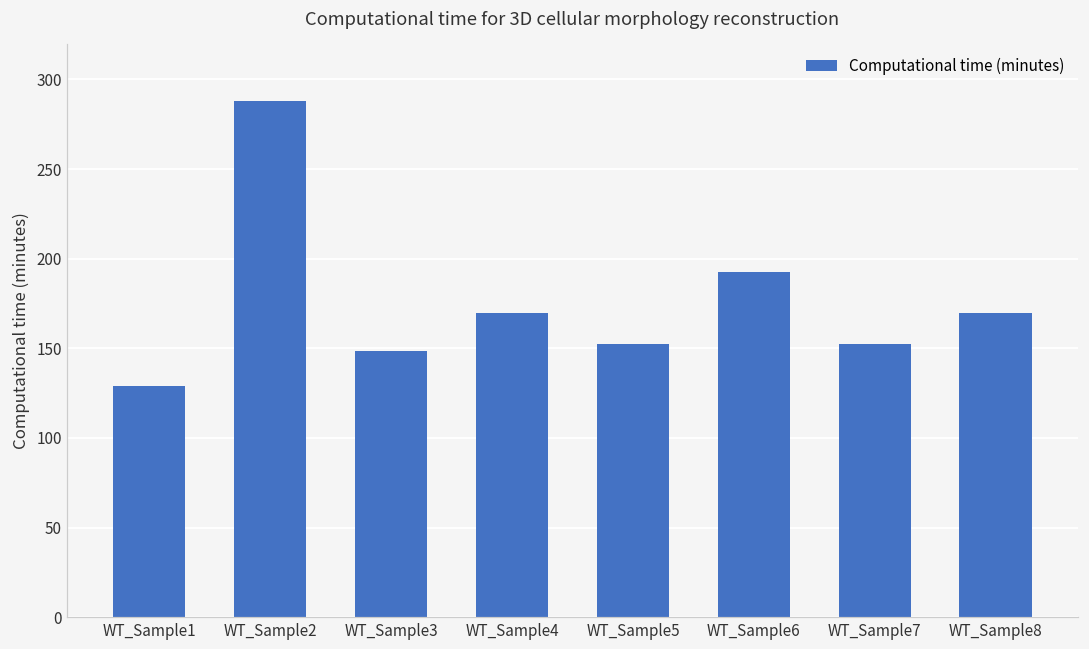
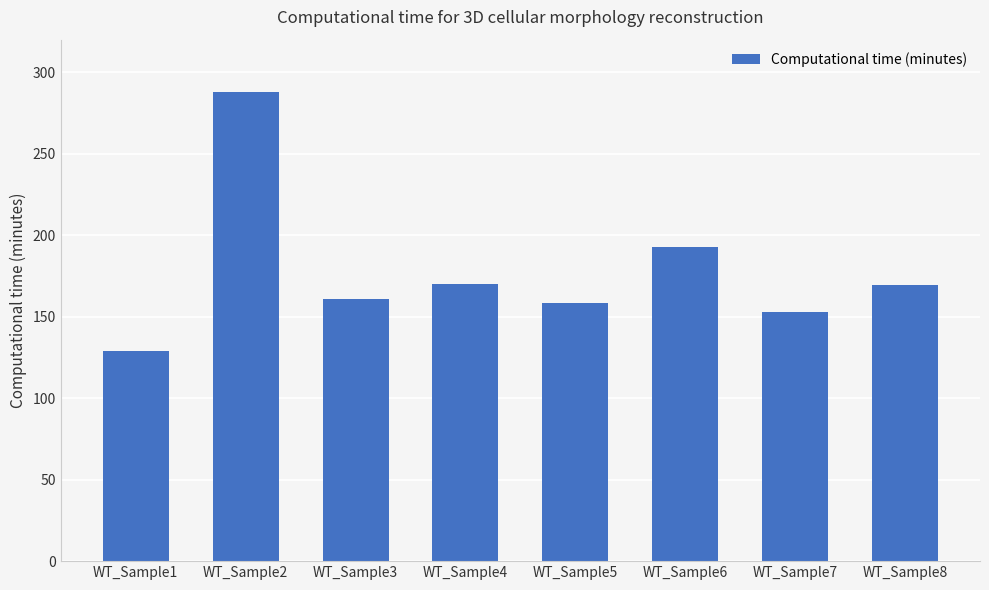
  {
    "WT_Sample1": 129,
    "WT_Sample2": 288,
-   "WT_Sample3": 149,
+   "WT_Sample3": 161,
    "WT_Sample4": 170,
-   "WT_Sample5": 153,
+   "WT_Sample5": 159,
    "WT_Sample6": 193,
    "WT_Sample7": 153,
    "WT_Sample8": 170
  }
